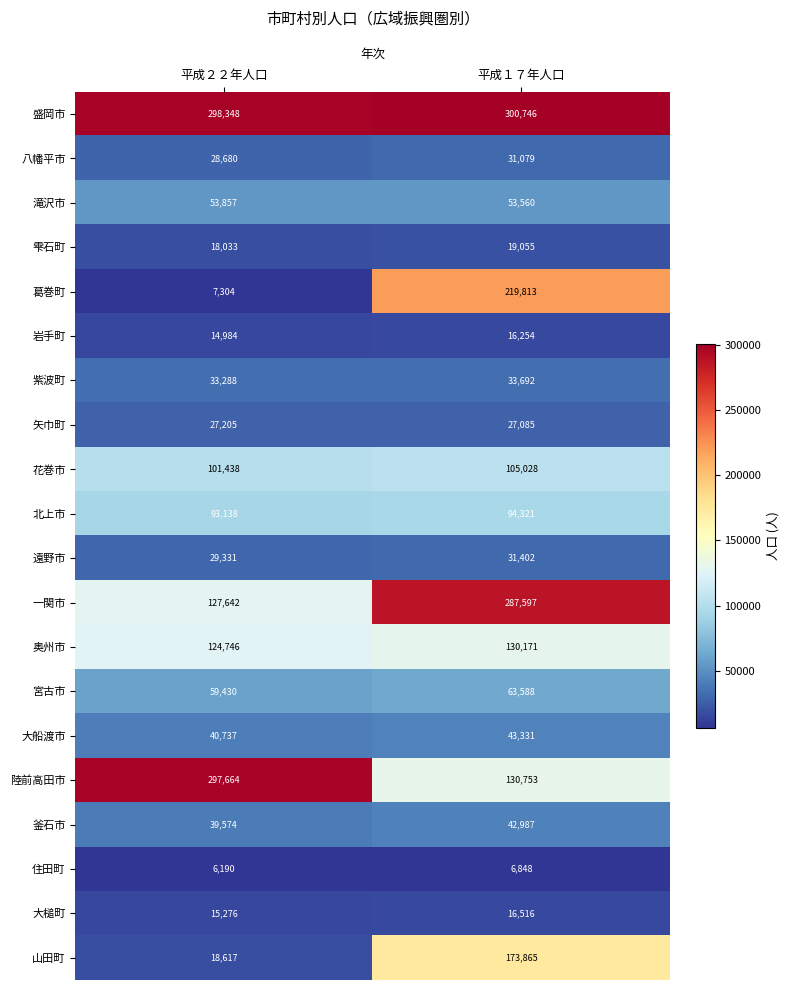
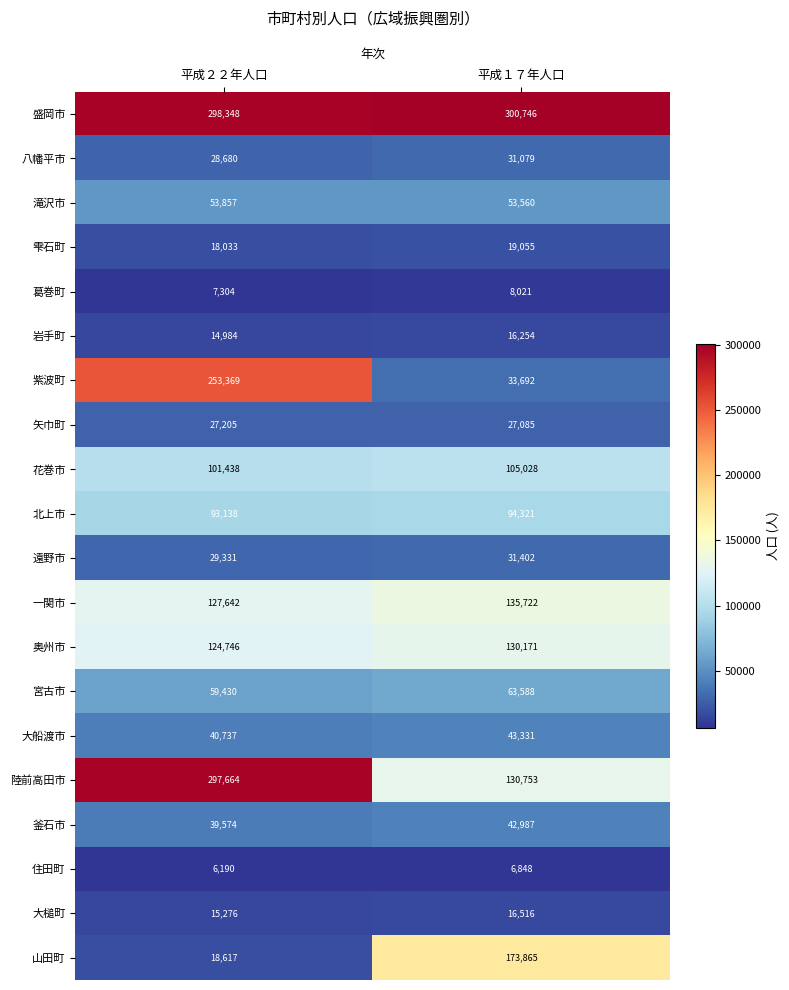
  {
    "盛岡市": {
      "平成２２年人口": "298,348",
      "平成１７年人口": "300,746"
    },
    "八幡平市": {
      "平成２２年人口": "28,680",
      "平成１７年人口": "31,079"
    },
    "滝沢市": {
      "平成２２年人口": "53,857",
      "平成１７年人口": "53,560"
    },
    "雫石町": {
      "平成２２年人口": "18,033",
      "平成１７年人口": "19,055"
    },
    "葛巻町": {
      "平成２２年人口": "7,304",
-     "平成１７年人口": "219,813"
+     "平成１７年人口": "8,021"
    },
    "岩手町": {
      "平成２２年人口": "14,984",
      "平成１７年人口": "16,254"
    },
    "紫波町": {
-     "平成２２年人口": "33,288",
+     "平成２２年人口": "253,369",
      "平成１７年人口": "33,692"
    },
    "矢巾町": {
      "平成２２年人口": "27,205",
      "平成１７年人口": "27,085"
    },
    "花巻市": {
      "平成２２年人口": "101,438",
      "平成１７年人口": "105,028"
    },
    "北上市": {
      "平成２２年人口": "93,138",
      "平成１７年人口": "94,321"
    },
    "遠野市": {
      "平成２２年人口": "29,331",
      "平成１７年人口": "31,402"
    },
    "一関市": {
      "平成２２年人口": "127,642",
-     "平成１７年人口": "287,597"
+     "平成１７年人口": "135,722"
    },
    "奥州市": {
      "平成２２年人口": "124,746",
      "平成１７年人口": "130,171"
    },
    "宮古市": {
      "平成２２年人口": "59,430",
      "平成１７年人口": "63,588"
    },
    "大船渡市": {
      "平成２２年人口": "40,737",
      "平成１７年人口": "43,331"
    },
    "陸前高田市": {
      "平成２２年人口": "297,664",
      "平成１７年人口": "130,753"
    },
    "釜石市": {
      "平成２２年人口": "39,574",
      "平成１７年人口": "42,987"
    },
    "住田町": {
      "平成２２年人口": "6,190",
      "平成１７年人口": "6,848"
    },
    "大槌町": {
      "平成２２年人口": "15,276",
      "平成１７年人口": "16,516"
    },
    "山田町": {
      "平成２２年人口": "18,617",
      "平成１７年人口": "173,865"
    }
  }
